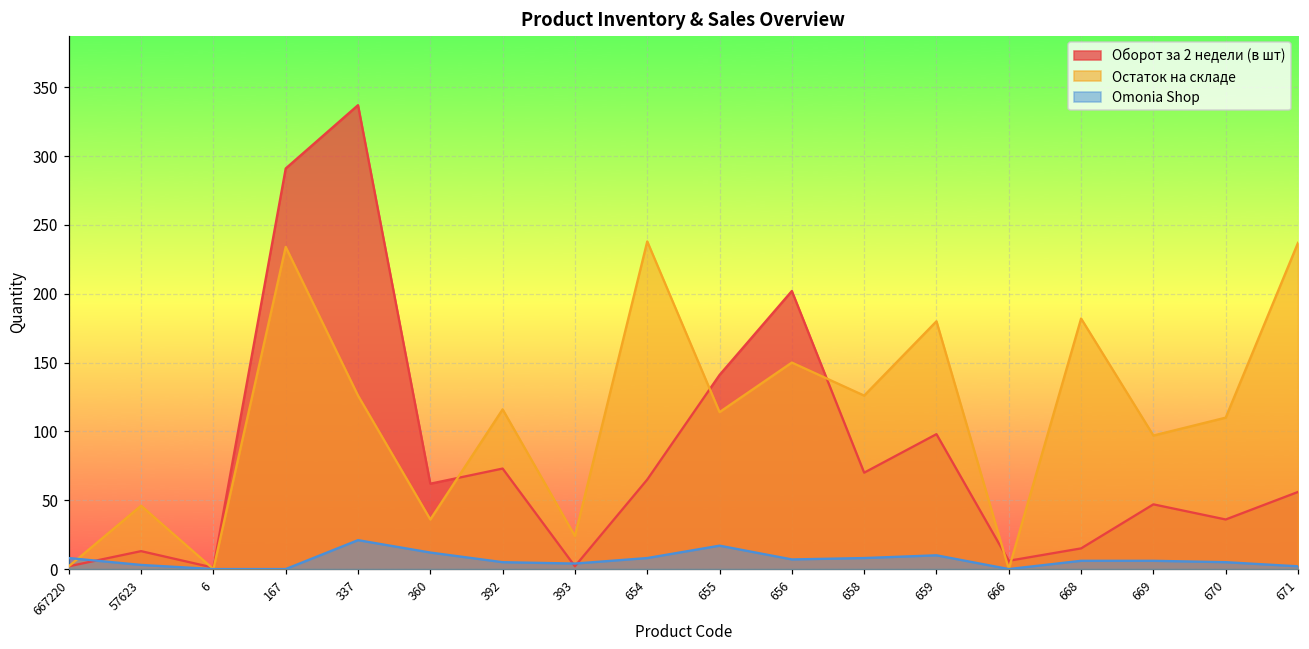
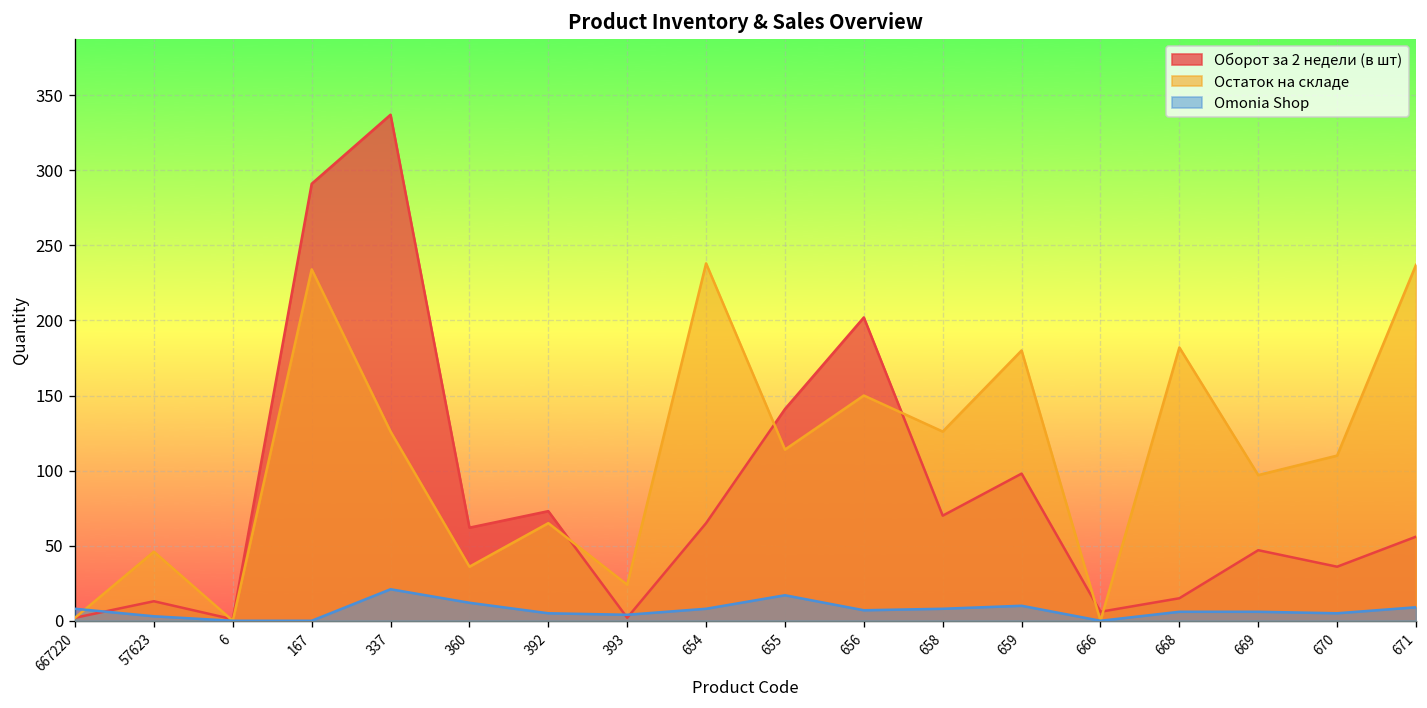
  {
    "Оборот за 2 недели (в шт)": {
      "57623": 13,
      "167": 291,
      "337": 337,
      "360": 62,
      "392": 73,
      "654": 65,
      "655": 141,
      "656": 202,
      "658": 70,
      "659": 98,
      "666": 6,
      "668": 15,
      "669": 47,
      "670": 36,
      "671": 56
    },
    "Остаток на складе": {
      "57623": 46,
      "167": 234,
      "337": 126,
      "360": 36,
-     "392": 116,
+     "392": 65,
      "393": 24,
      "654": 238,
      "655": 114,
      "656": 150,
      "658": 126,
      "659": 180,
      "668": 182,
      "669": 97,
      "670": 110,
      "671": 237
    },
    "Omonia Shop": {
      "667220": 8,
      "57623": 3,
      "167": 0,
      "337": 21,
      "360": 12,
      "392": 5,
      "654": 8,
      "655": 17,
      "656": 7,
      "658": 8,
      "659": 10,
      "668": 6,
      "669": 6,
      "670": 5,
-     "671": 2
+     "671": 9
    }
  }
